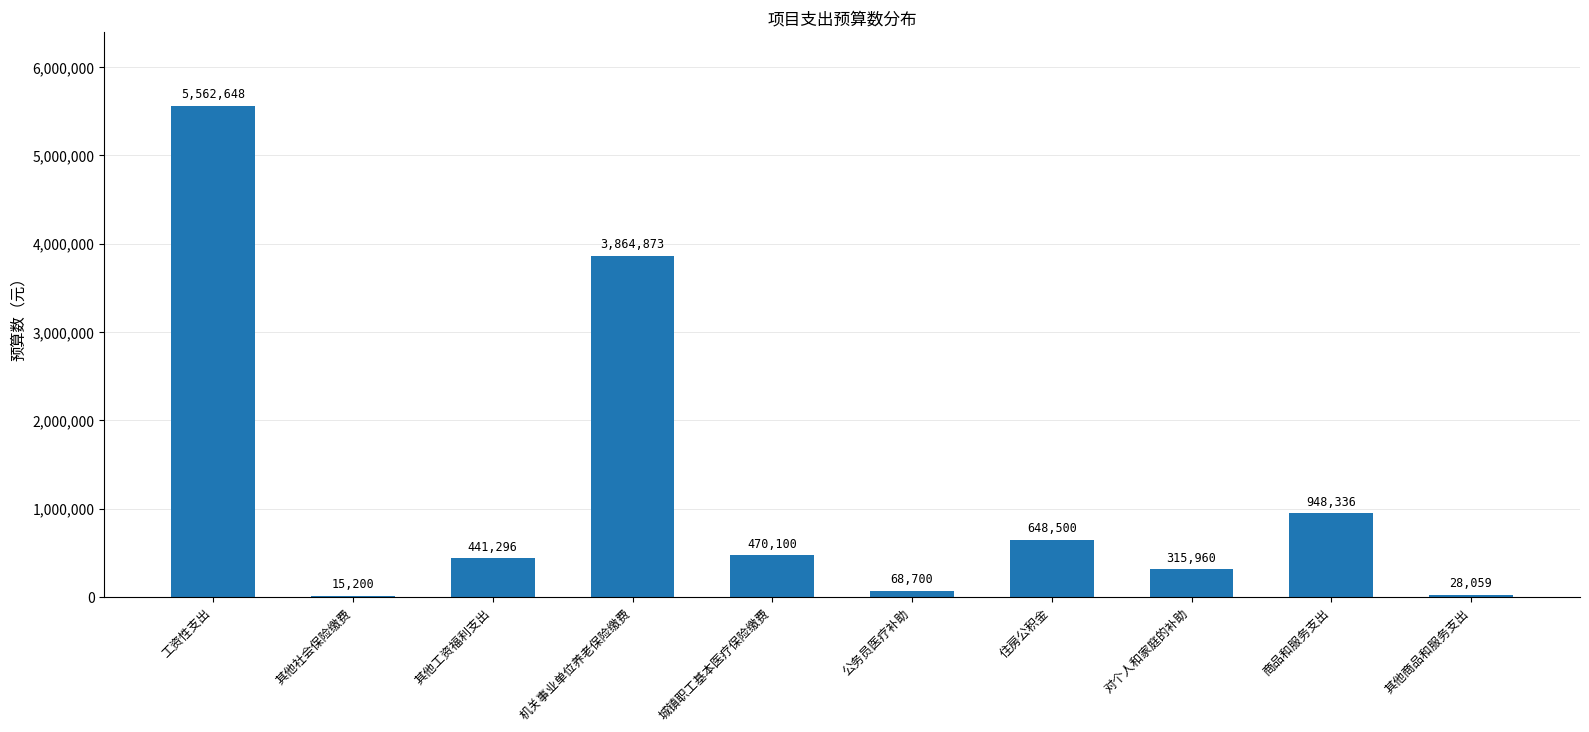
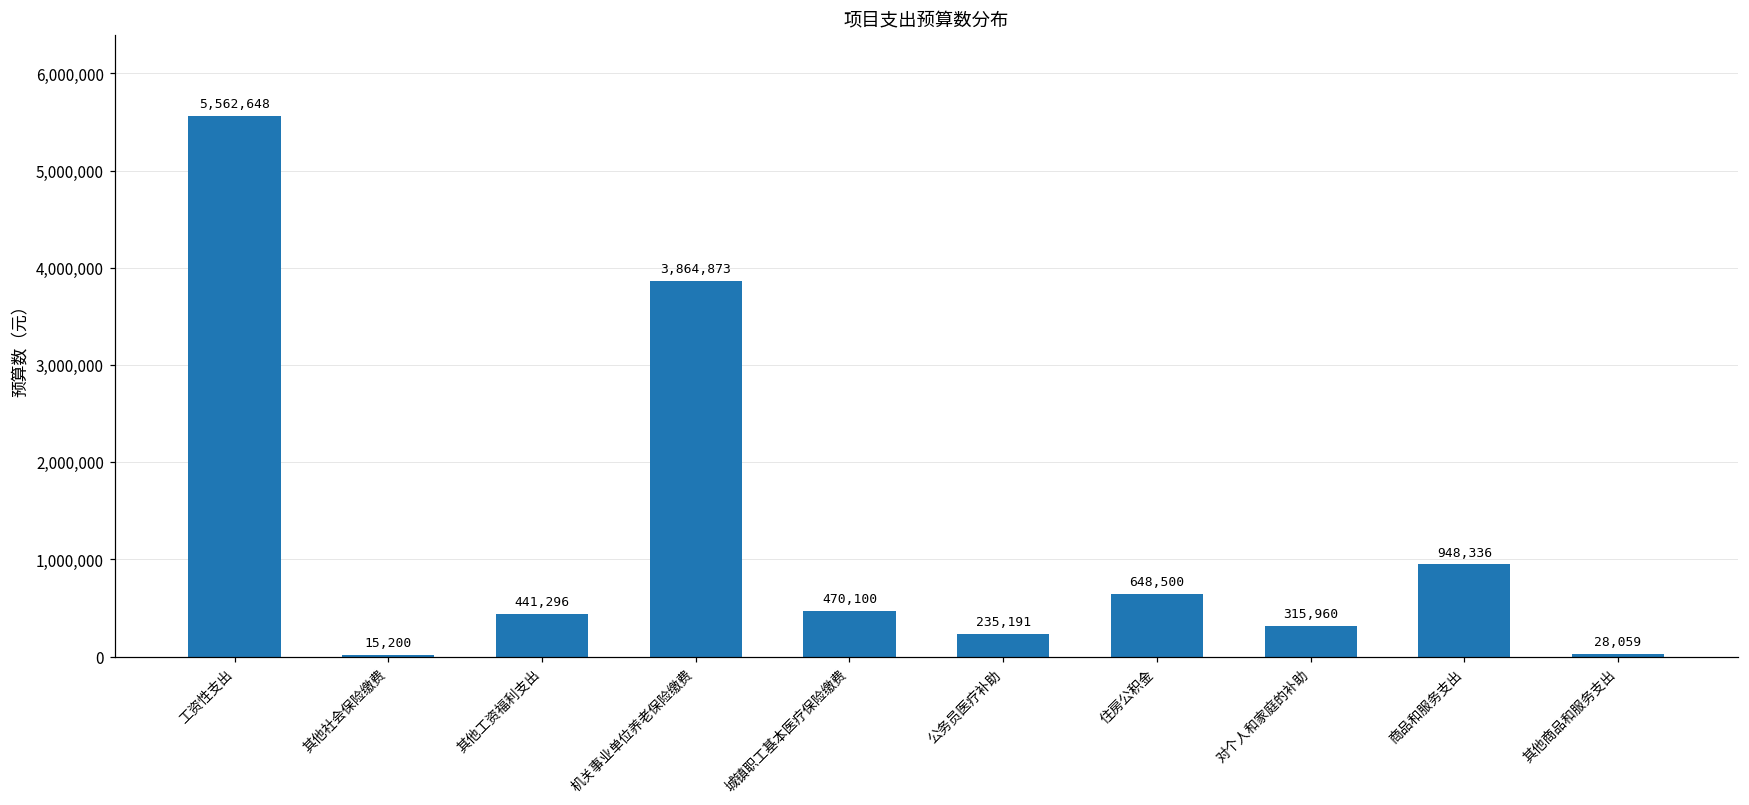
  {
    "工资性支出": "5,562,648",
    "其他社会保险缴费": "15,200",
    "其他工资福利支出": "441,296",
    "机关事业单位养老保险缴费": "3,864,873",
    "城镇职工基本医疗保险缴费": "470,100",
-   "公务员医疗补助": "68,700",
+   "公务员医疗补助": "235,191",
    "住房公积金": "648,500",
    "对个人和家庭的补助": "315,960",
    "商品和服务支出": "948,336",
    "其他商品和服务支出": "28,059"
  }
